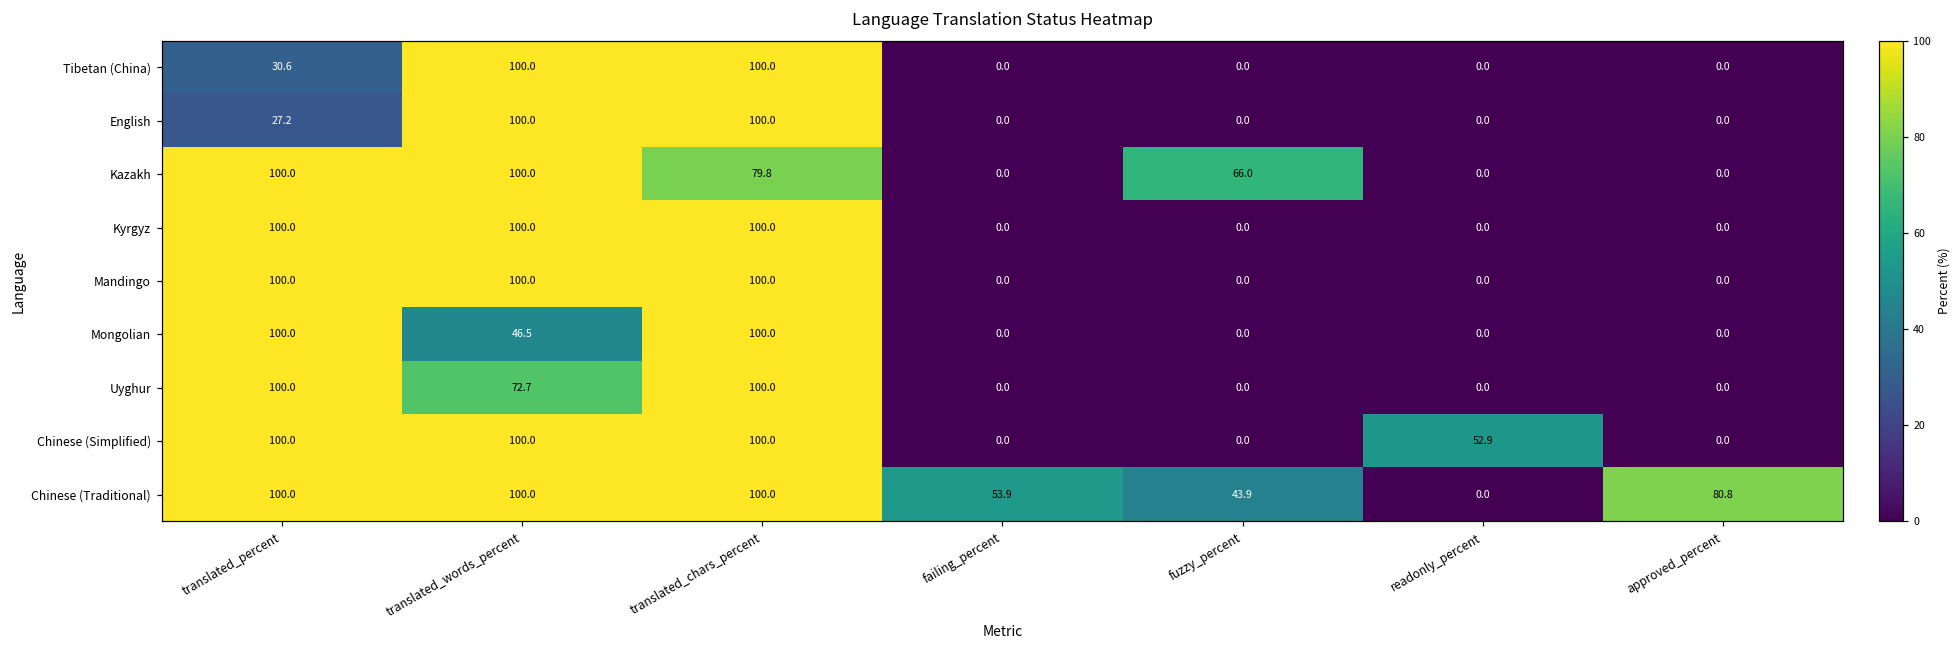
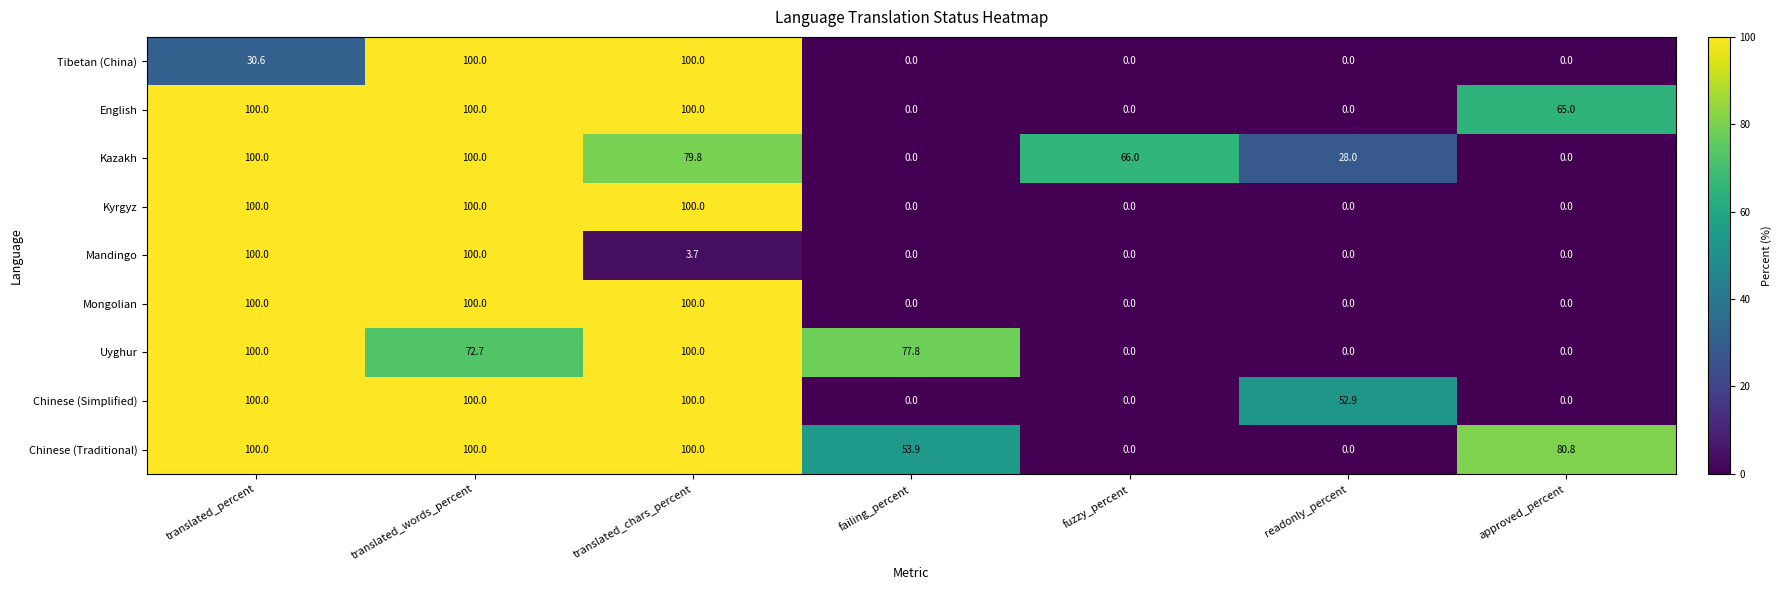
  {
    "Tibetan (China)": {
      "translated_percent": 30.6,
      "translated_words_percent": 100.0,
      "translated_chars_percent": 100.0,
      "failing_percent": 0.0,
      "fuzzy_percent": 0.0,
      "readonly_percent": 0.0,
      "approved_percent": 0.0
    },
    "English": {
-     "translated_percent": 27.2,
+     "translated_percent": 100.0,
      "translated_words_percent": 100.0,
      "translated_chars_percent": 100.0,
      "failing_percent": 0.0,
      "fuzzy_percent": 0.0,
      "readonly_percent": 0.0,
-     "approved_percent": 0.0
+     "approved_percent": 65.0
    },
    "Kazakh": {
      "translated_percent": 100.0,
      "translated_words_percent": 100.0,
      "translated_chars_percent": 79.8,
      "failing_percent": 0.0,
      "fuzzy_percent": 66.0,
-     "readonly_percent": 0.0,
+     "readonly_percent": 28.0,
      "approved_percent": 0.0
    },
    "Kyrgyz": {
      "translated_percent": 100.0,
      "translated_words_percent": 100.0,
      "translated_chars_percent": 100.0,
      "failing_percent": 0.0,
      "fuzzy_percent": 0.0,
      "readonly_percent": 0.0,
      "approved_percent": 0.0
    },
    "Mandingo": {
      "translated_percent": 100.0,
      "translated_words_percent": 100.0,
-     "translated_chars_percent": 100.0,
+     "translated_chars_percent": 3.7,
      "failing_percent": 0.0,
      "fuzzy_percent": 0.0,
      "readonly_percent": 0.0,
      "approved_percent": 0.0
    },
    "Mongolian": {
      "translated_percent": 100.0,
-     "translated_words_percent": 46.5,
+     "translated_words_percent": 100.0,
      "translated_chars_percent": 100.0,
      "failing_percent": 0.0,
      "fuzzy_percent": 0.0,
      "readonly_percent": 0.0,
      "approved_percent": 0.0
    },
    "Uyghur": {
      "translated_percent": 100.0,
      "translated_words_percent": 72.7,
      "translated_chars_percent": 100.0,
-     "failing_percent": 0.0,
+     "failing_percent": 77.8,
      "fuzzy_percent": 0.0,
      "readonly_percent": 0.0,
      "approved_percent": 0.0
    },
    "Chinese (Simplified)": {
      "translated_percent": 100.0,
      "translated_words_percent": 100.0,
      "translated_chars_percent": 100.0,
      "failing_percent": 0.0,
      "fuzzy_percent": 0.0,
      "readonly_percent": 52.9,
      "approved_percent": 0.0
    },
    "Chinese (Traditional)": {
      "translated_percent": 100.0,
      "translated_words_percent": 100.0,
      "translated_chars_percent": 100.0,
      "failing_percent": 53.9,
-     "fuzzy_percent": 43.9,
+     "fuzzy_percent": 0.0,
      "readonly_percent": 0.0,
      "approved_percent": 80.8
    }
  }
